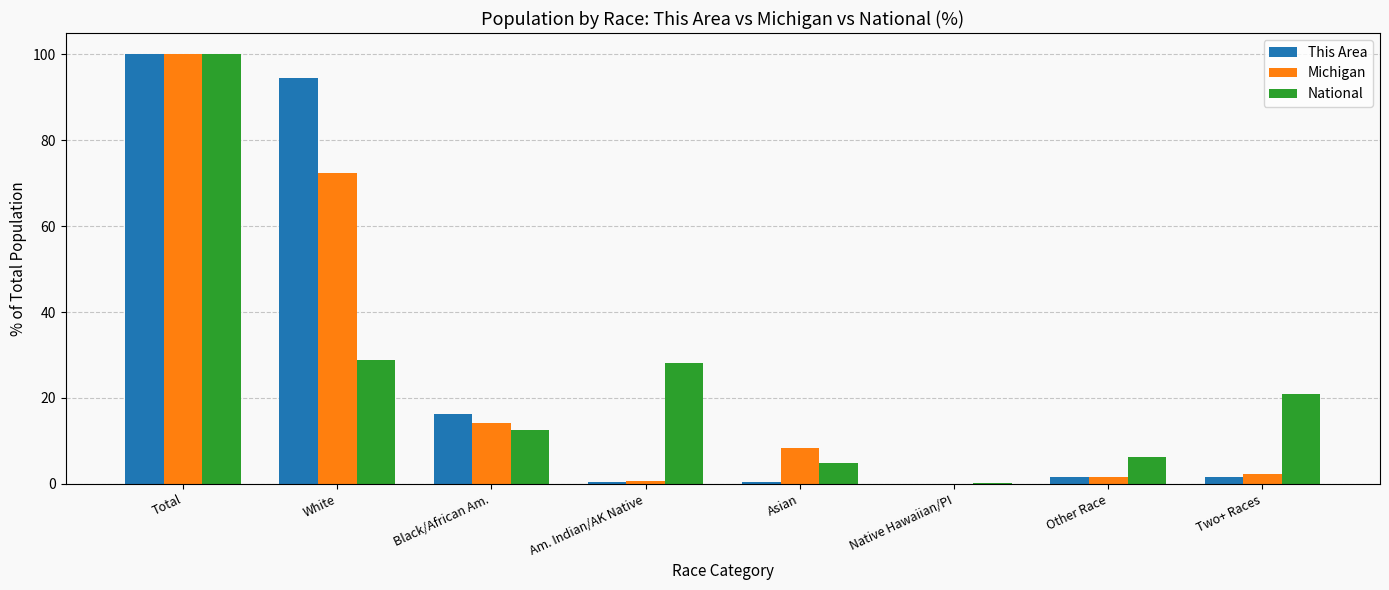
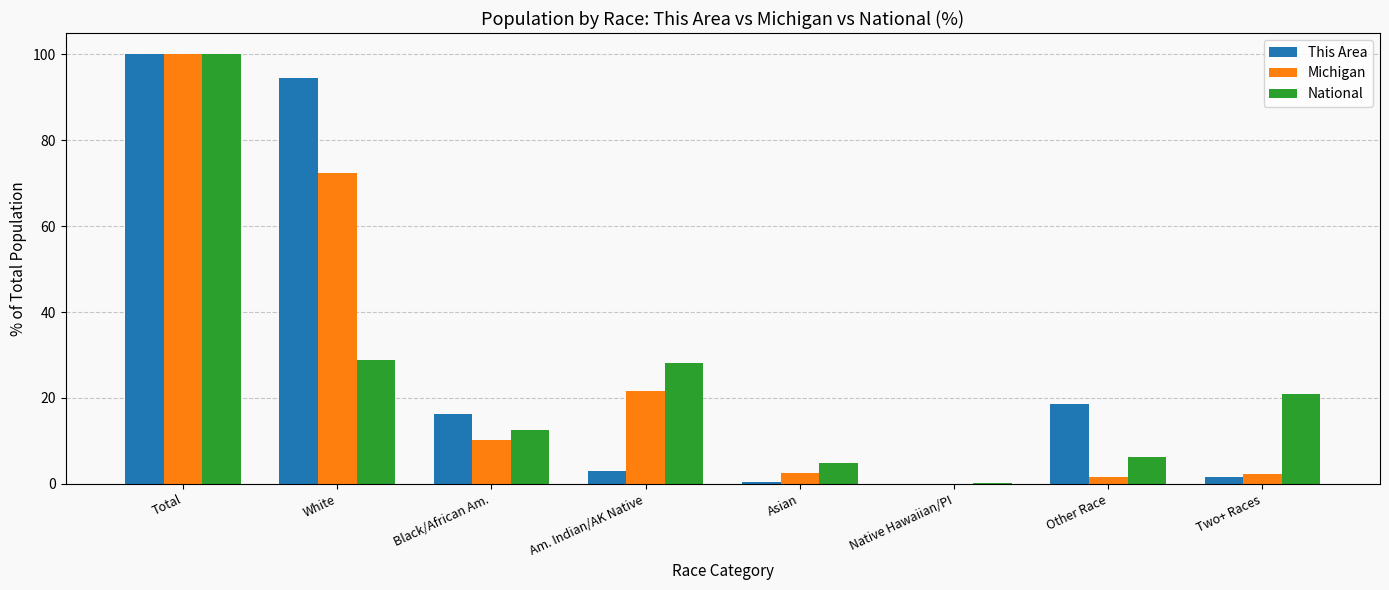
  {
    "This Area": {
      "Total": 100,
      "White": 95,
      "Black/African Am.": 16,
-     "Am. Indian/AK Native": 0,
+     "Am. Indian/AK Native": 3,
      "Native Hawaiian/PI": 0,
-     "Other Race": 2,
+     "Other Race": 19,
      "Two+ Races": 2
    },
    "Michigan": {
      "Total": 100,
      "White": 72,
-     "Black/African Am.": 14,
-     "Am. Indian/AK Native": 1,
-     "Asian": 8,
+     "Black/African Am.": 10,
+     "Am. Indian/AK Native": 22,
+     "Asian": 2,
      "Other Race": 1,
      "Two+ Races": 2
    },
    "National": {
      "Total": 100,
      "White": 29,
      "Black/African Am.": 13,
      "Am. Indian/AK Native": 28,
      "Asian": 5,
      "Other Race": 6,
      "Two+ Races": 21
    }
  }
